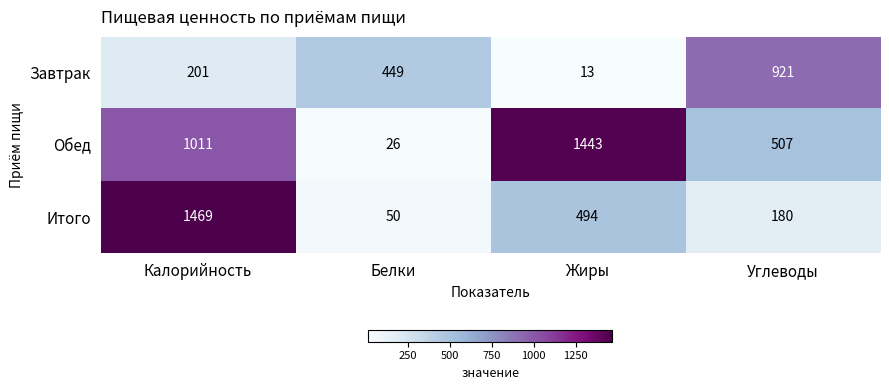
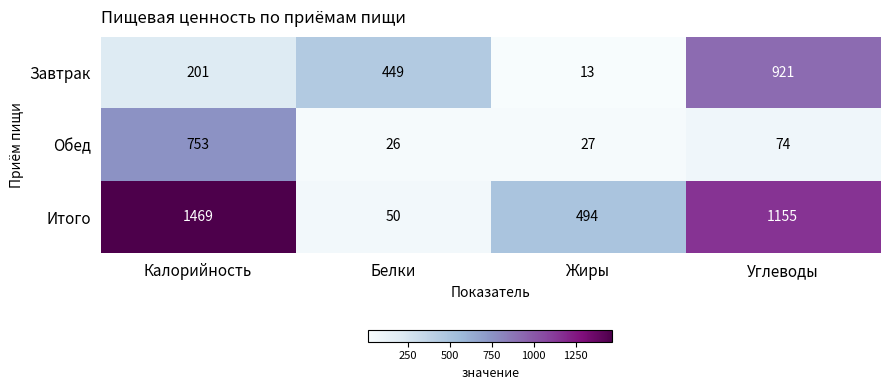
  {
    "Завтрак": {
      "Калорийность": 201,
      "Белки": 449,
      "Жиры": 13,
      "Углеводы": 921
    },
    "Обед": {
-     "Калорийность": 1011,
+     "Калорийность": 753,
      "Белки": 26,
-     "Жиры": 1443,
-     "Углеводы": 507
+     "Жиры": 27,
+     "Углеводы": 74
    },
    "Итого": {
      "Калорийность": 1469,
      "Белки": 50,
      "Жиры": 494,
-     "Углеводы": 180
+     "Углеводы": 1155
    }
  }
